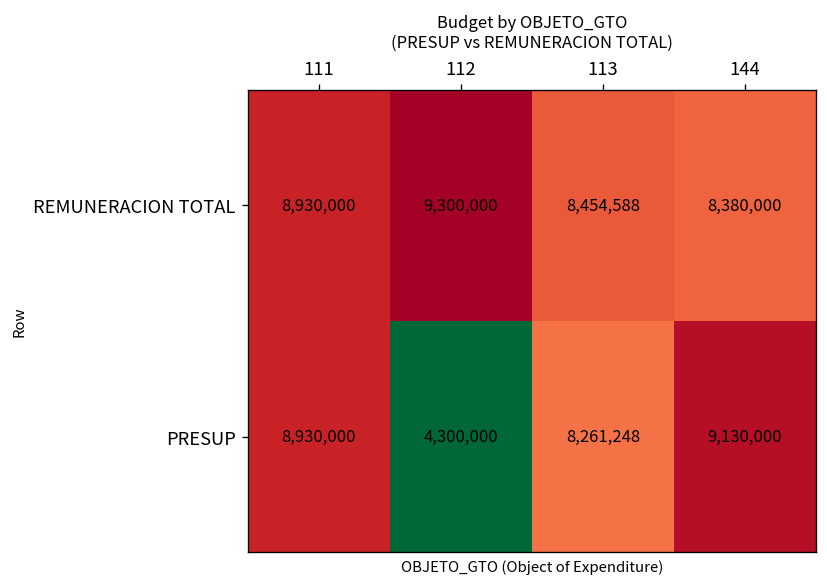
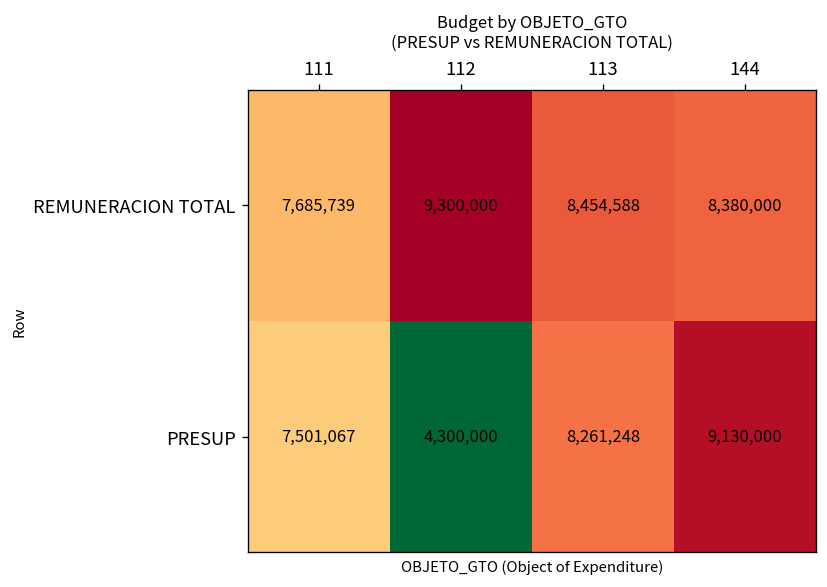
  {
    "REMUNERACION TOTAL": {
-     "111": "8,930,000",
+     "111": "7,685,739",
      "112": "9,300,000",
      "113": "8,454,588",
      "144": "8,380,000"
    },
    "PRESUP": {
-     "111": "8,930,000",
+     "111": "7,501,067",
      "112": "4,300,000",
      "113": "8,261,248",
      "144": "9,130,000"
    }
  }
